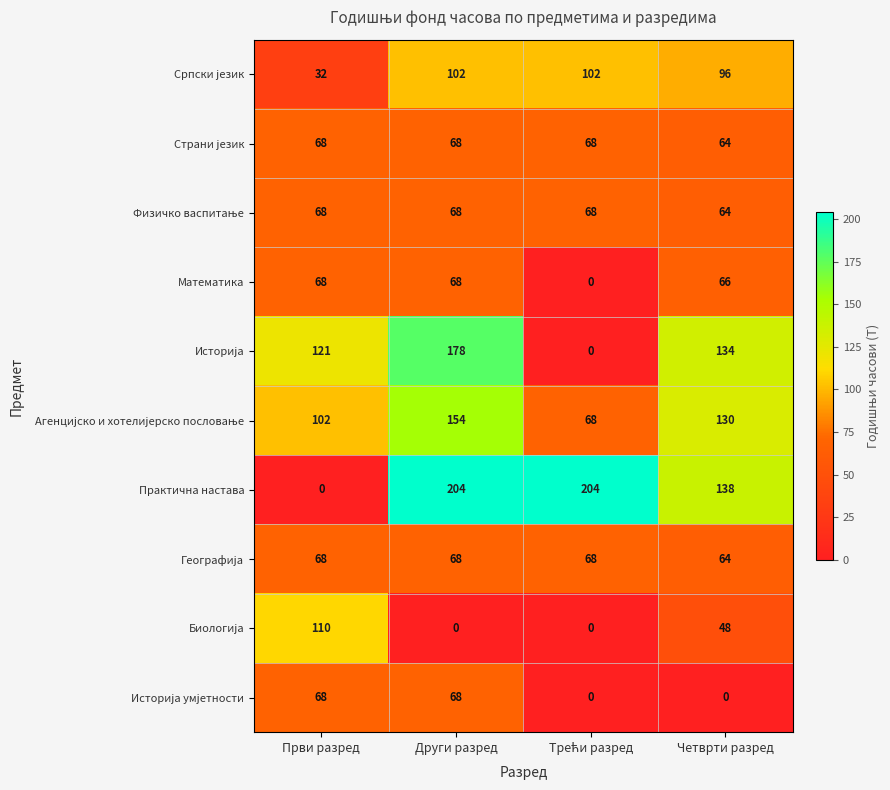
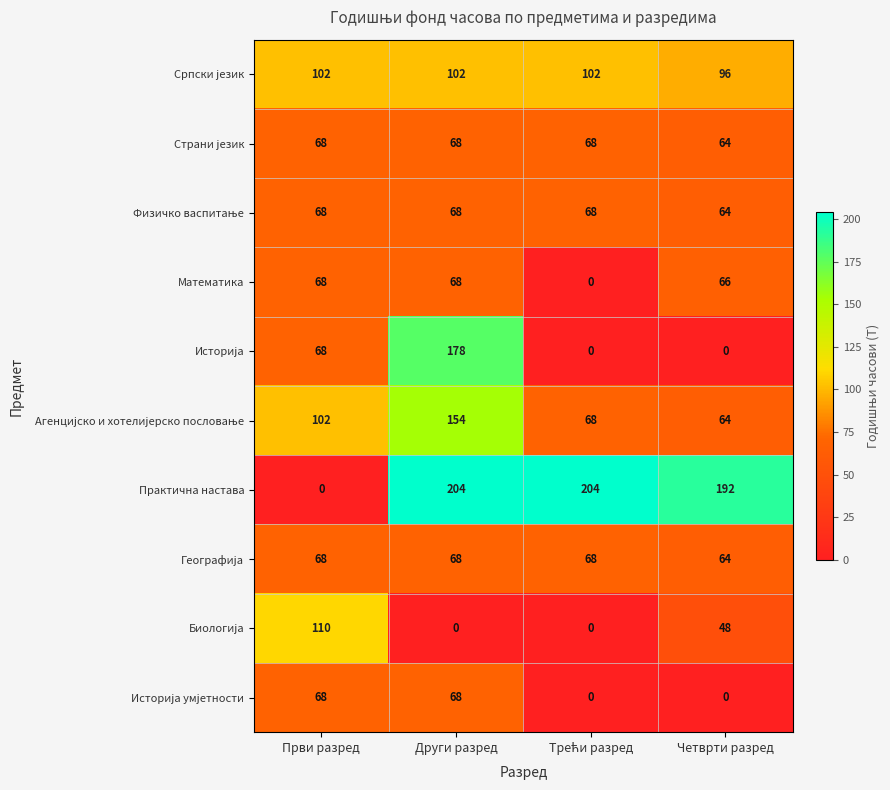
  {
    "Српски језик": {
-     "Први разред": 32,
+     "Први разред": 102,
      "Други разред": 102,
      "Трећи разред": 102,
      "Четврти разред": 96
    },
    "Страни језик": {
      "Први разред": 68,
      "Други разред": 68,
      "Трећи разред": 68,
      "Четврти разред": 64
    },
    "Физичко васпитање": {
      "Први разред": 68,
      "Други разред": 68,
      "Трећи разред": 68,
      "Четврти разред": 64
    },
    "Математика": {
      "Први разред": 68,
      "Други разред": 68,
      "Трећи разред": 0,
      "Четврти разред": 66
    },
    "Историја": {
-     "Први разред": 121,
+     "Први разред": 68,
      "Други разред": 178,
      "Трећи разред": 0,
-     "Четврти разред": 134
+     "Четврти разред": 0
    },
    "Агенцијско и хотелијерско пословање": {
      "Први разред": 102,
      "Други разред": 154,
      "Трећи разред": 68,
-     "Четврти разред": 130
+     "Четврти разред": 64
    },
    "Практична настава": {
      "Први разред": 0,
      "Други разред": 204,
      "Трећи разред": 204,
-     "Четврти разред": 138
+     "Четврти разред": 192
    },
    "Географија": {
      "Први разред": 68,
      "Други разред": 68,
      "Трећи разред": 68,
      "Четврти разред": 64
    },
    "Биологија": {
      "Први разред": 110,
      "Други разред": 0,
      "Трећи разред": 0,
      "Четврти разред": 48
    },
    "Историја умјетности": {
      "Први разред": 68,
      "Други разред": 68,
      "Трећи разред": 0,
      "Четврти разред": 0
    }
  }
